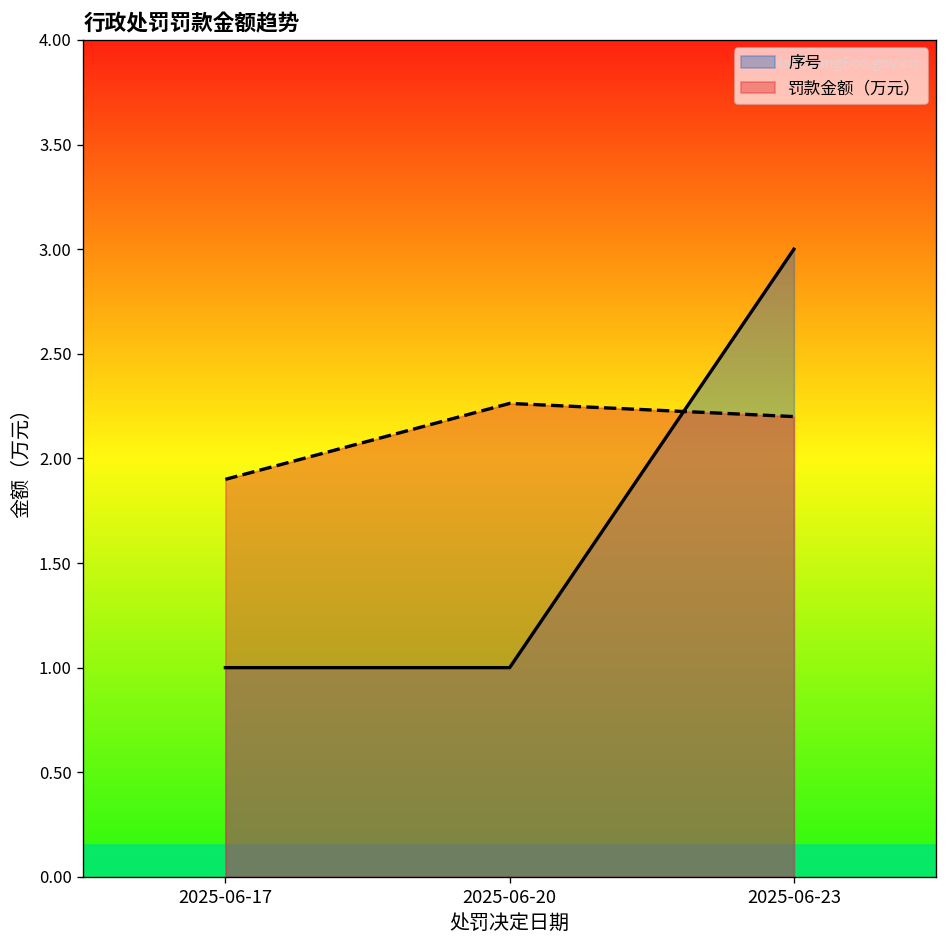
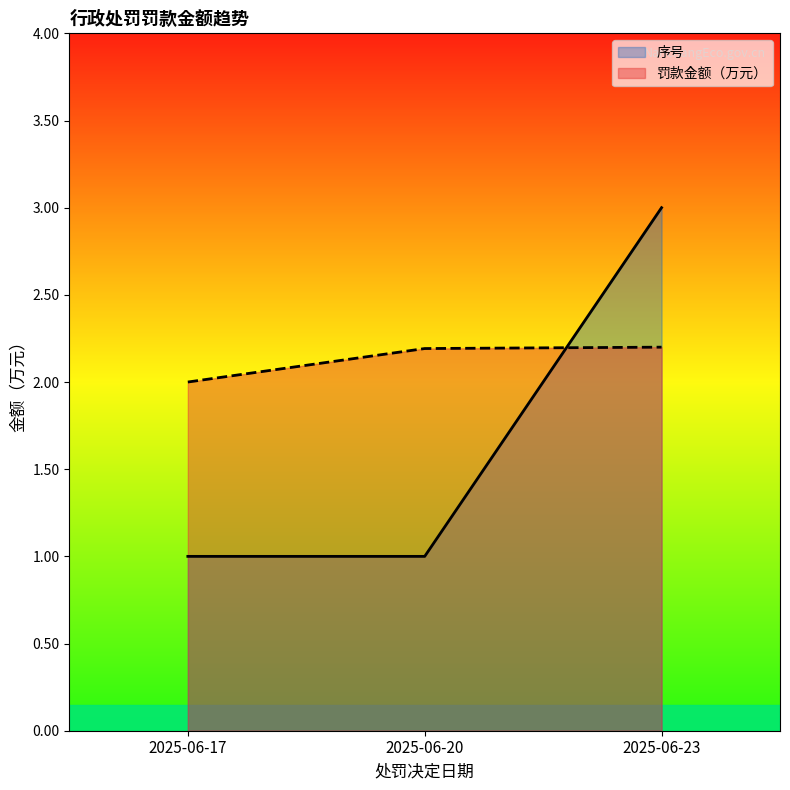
  {
    "序号": {
      "2025-06-17": 1.00,
      "2025-06-20": 1.00,
      "2025-06-23": 3.00
    },
    "罚款金额（万元）": {
-     "2025-06-17": 1.9,
-     "2025-06-20": 2.26,
+     "2025-06-17": 2.0,
+     "2025-06-20": 2.19,
      "2025-06-23": 2.20
    }
  }
